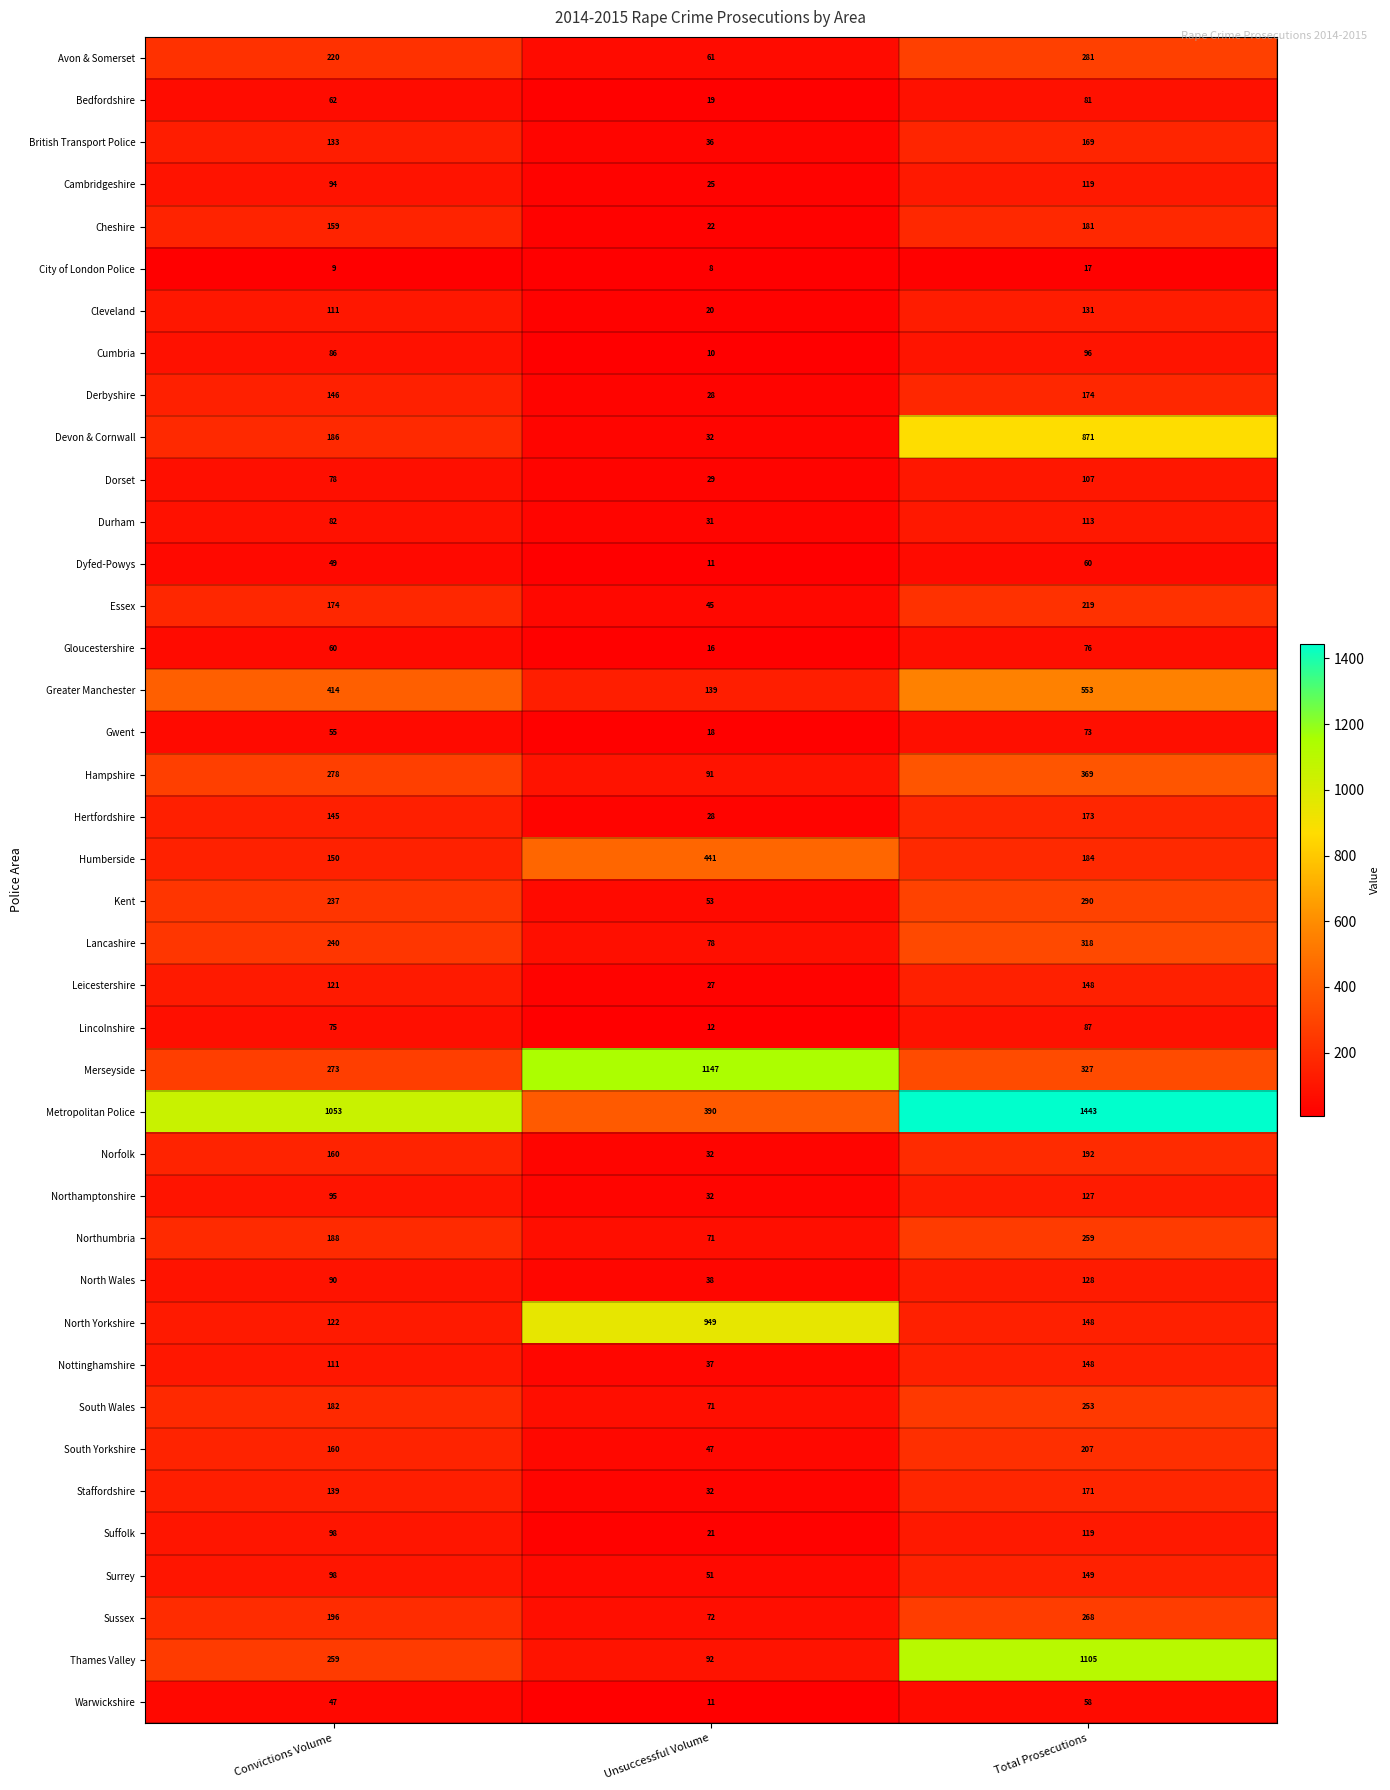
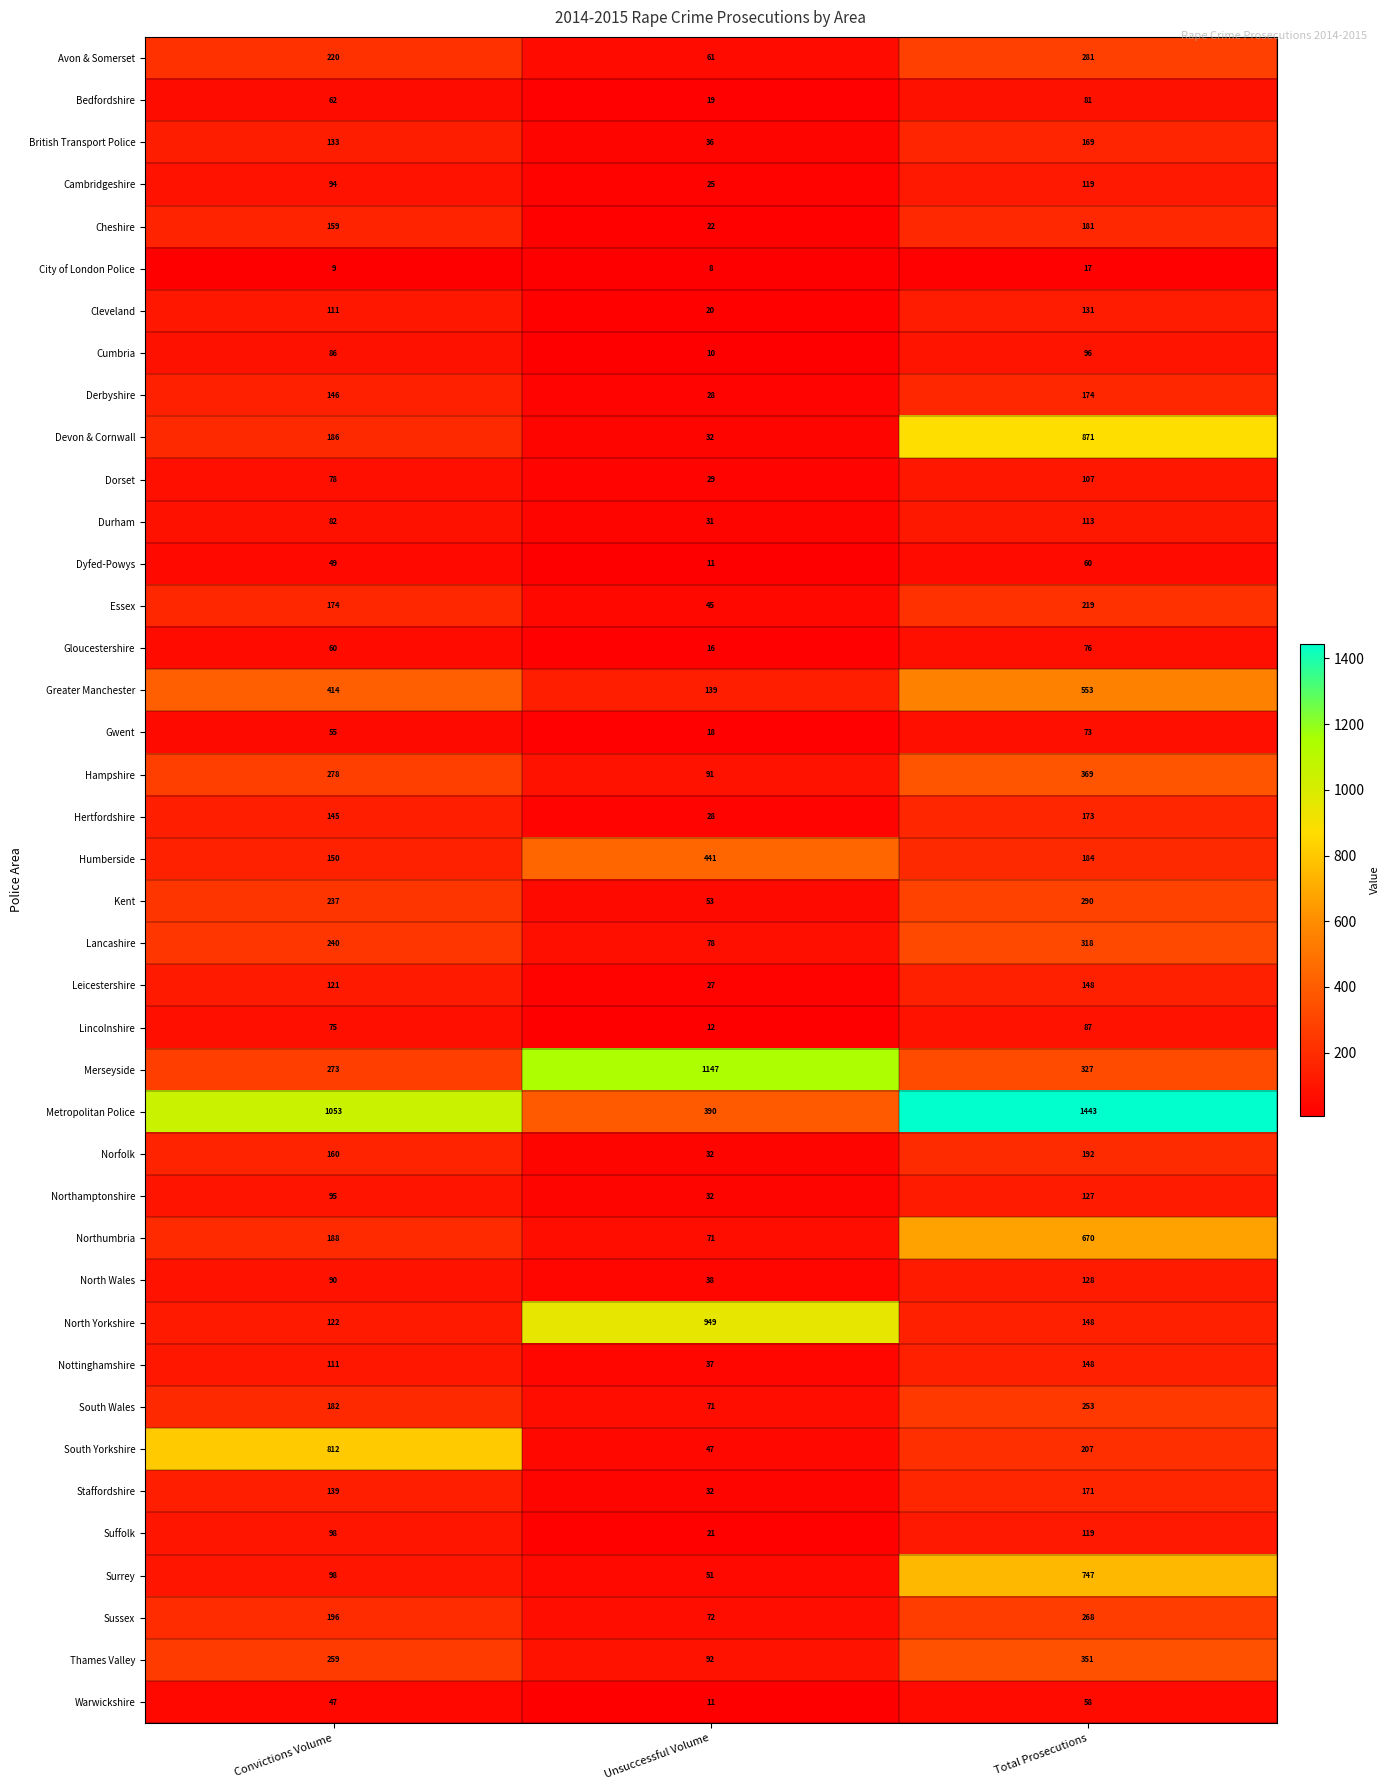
  {
    "Avon & Somerset": {
      "Convictions Volume": 220,
      "Unsuccessful Volume": 61,
      "Total Prosecutions": 281
    },
    "Bedfordshire": {
      "Convictions Volume": 62,
      "Unsuccessful Volume": 19,
      "Total Prosecutions": 81
    },
    "British Transport Police": {
      "Convictions Volume": 133,
      "Unsuccessful Volume": 36,
      "Total Prosecutions": 169
    },
    "Cambridgeshire": {
      "Convictions Volume": 94,
      "Unsuccessful Volume": 25,
      "Total Prosecutions": 119
    },
    "Cheshire": {
      "Convictions Volume": 159,
      "Unsuccessful Volume": 22,
      "Total Prosecutions": 181
    },
    "City of London Police": {
      "Convictions Volume": 9,
      "Unsuccessful Volume": 8,
      "Total Prosecutions": 17
    },
    "Cleveland": {
      "Convictions Volume": 111,
      "Unsuccessful Volume": 20,
      "Total Prosecutions": 131
    },
    "Cumbria": {
      "Convictions Volume": 86,
      "Unsuccessful Volume": 10,
      "Total Prosecutions": 96
    },
    "Derbyshire": {
      "Convictions Volume": 146,
      "Unsuccessful Volume": 28,
      "Total Prosecutions": 174
    },
    "Devon & Cornwall": {
      "Convictions Volume": 186,
      "Unsuccessful Volume": 32,
      "Total Prosecutions": 871
    },
    "Dorset": {
      "Convictions Volume": 78,
      "Unsuccessful Volume": 29,
      "Total Prosecutions": 107
    },
    "Durham": {
      "Convictions Volume": 82,
      "Unsuccessful Volume": 31,
      "Total Prosecutions": 113
    },
    "Dyfed-Powys": {
      "Convictions Volume": 49,
      "Unsuccessful Volume": 11,
      "Total Prosecutions": 60
    },
    "Essex": {
      "Convictions Volume": 174,
      "Unsuccessful Volume": 45,
      "Total Prosecutions": 219
    },
    "Gloucestershire": {
      "Convictions Volume": 60,
      "Unsuccessful Volume": 16,
      "Total Prosecutions": 76
    },
    "Greater Manchester": {
      "Convictions Volume": 414,
      "Unsuccessful Volume": 139,
      "Total Prosecutions": 553
    },
    "Gwent": {
      "Convictions Volume": 55,
      "Unsuccessful Volume": 18,
      "Total Prosecutions": 73
    },
    "Hampshire": {
      "Convictions Volume": 278,
      "Unsuccessful Volume": 91,
      "Total Prosecutions": 369
    },
    "Hertfordshire": {
      "Convictions Volume": 145,
      "Unsuccessful Volume": 28,
      "Total Prosecutions": 173
    },
    "Humberside": {
      "Convictions Volume": 150,
      "Unsuccessful Volume": 441,
      "Total Prosecutions": 184
    },
    "Kent": {
      "Convictions Volume": 237,
      "Unsuccessful Volume": 53,
      "Total Prosecutions": 290
    },
    "Lancashire": {
      "Convictions Volume": 240,
      "Unsuccessful Volume": 78,
      "Total Prosecutions": 318
    },
    "Leicestershire": {
      "Convictions Volume": 121,
      "Unsuccessful Volume": 27,
      "Total Prosecutions": 148
    },
    "Lincolnshire": {
      "Convictions Volume": 75,
      "Unsuccessful Volume": 12,
      "Total Prosecutions": 87
    },
    "Merseyside": {
      "Convictions Volume": 273,
      "Unsuccessful Volume": 1147,
      "Total Prosecutions": 327
    },
    "Metropolitan Police": {
      "Convictions Volume": 1053,
      "Unsuccessful Volume": 390,
      "Total Prosecutions": 1443
    },
    "Norfolk": {
      "Convictions Volume": 160,
      "Unsuccessful Volume": 32,
      "Total Prosecutions": 192
    },
    "Northamptonshire": {
      "Convictions Volume": 95,
      "Unsuccessful Volume": 32,
      "Total Prosecutions": 127
    },
    "Northumbria": {
      "Convictions Volume": 188,
      "Unsuccessful Volume": 71,
-     "Total Prosecutions": 259
+     "Total Prosecutions": 670
    },
    "North Wales": {
      "Convictions Volume": 90,
      "Unsuccessful Volume": 38,
      "Total Prosecutions": 128
    },
    "North Yorkshire": {
      "Convictions Volume": 122,
      "Unsuccessful Volume": 949,
      "Total Prosecutions": 148
    },
    "Nottinghamshire": {
      "Convictions Volume": 111,
      "Unsuccessful Volume": 37,
      "Total Prosecutions": 148
    },
    "South Wales": {
      "Convictions Volume": 182,
      "Unsuccessful Volume": 71,
      "Total Prosecutions": 253
    },
    "South Yorkshire": {
-     "Convictions Volume": 160,
+     "Convictions Volume": 812,
      "Unsuccessful Volume": 47,
      "Total Prosecutions": 207
    },
    "Staffordshire": {
      "Convictions Volume": 139,
      "Unsuccessful Volume": 32,
      "Total Prosecutions": 171
    },
    "Suffolk": {
      "Convictions Volume": 98,
      "Unsuccessful Volume": 21,
      "Total Prosecutions": 119
    },
    "Surrey": {
      "Convictions Volume": 98,
      "Unsuccessful Volume": 51,
-     "Total Prosecutions": 149
+     "Total Prosecutions": 747
    },
    "Sussex": {
      "Convictions Volume": 196,
      "Unsuccessful Volume": 72,
      "Total Prosecutions": 268
    },
    "Thames Valley": {
      "Convictions Volume": 259,
      "Unsuccessful Volume": 92,
-     "Total Prosecutions": 1105
+     "Total Prosecutions": 351
    },
    "Warwickshire": {
      "Convictions Volume": 47,
      "Unsuccessful Volume": 11,
      "Total Prosecutions": 58
    }
  }
